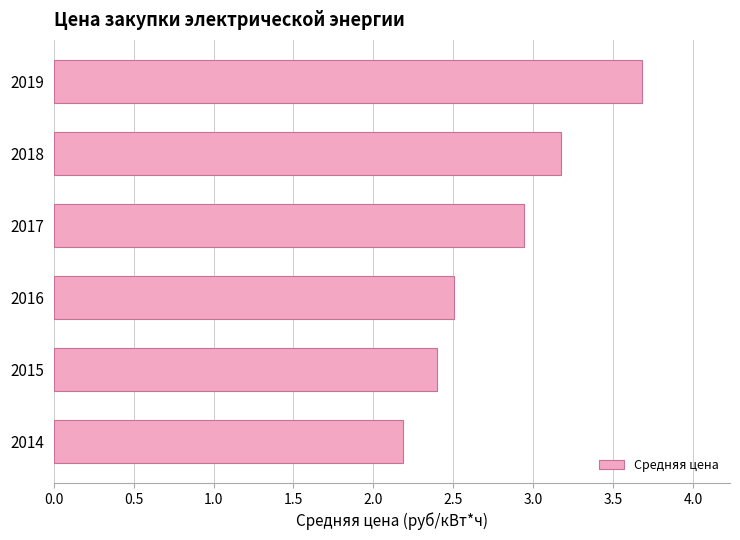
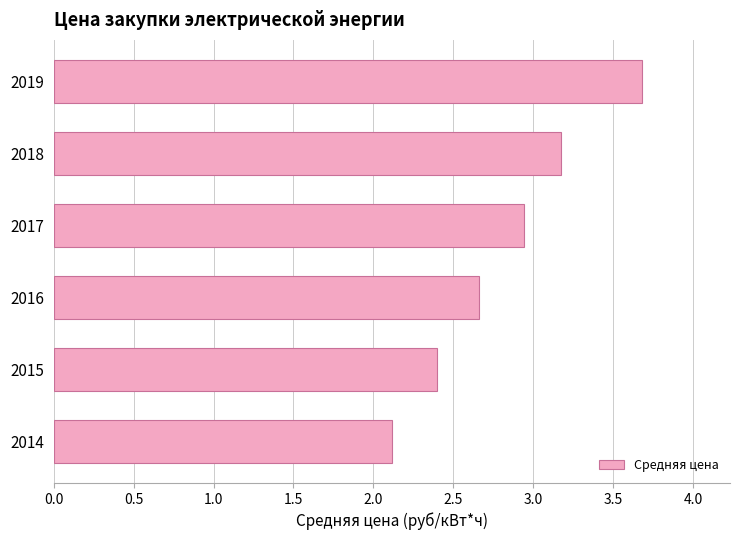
  {
    "2019": 3.68,
    "2018": 3.18,
    "2017": 2.94,
-   "2016": 2.50,
+   "2016": 2.66,
    "2015": 2.40,
-   "2014": 2.19
+   "2014": 2.12
  }
